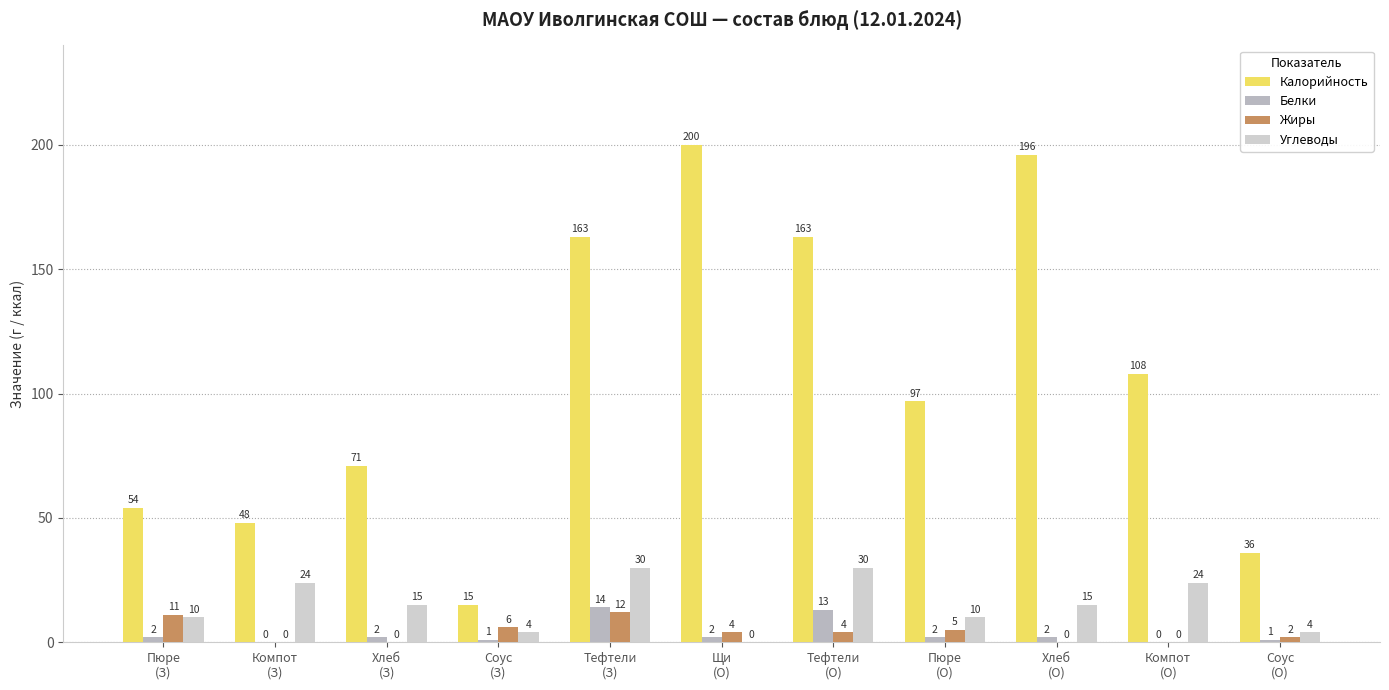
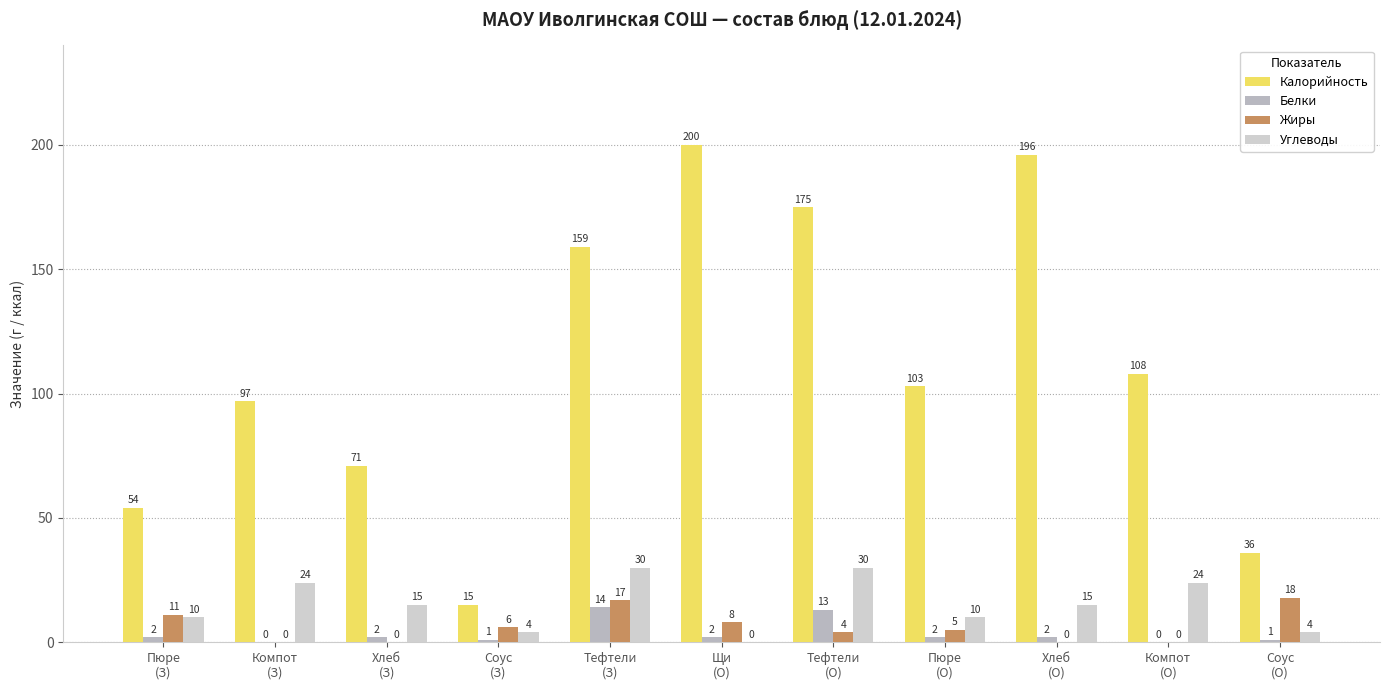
  {
    "Калорийность": {
      "Пюре (З)": 54,
-     "Компот (З)": 48,
+     "Компот (З)": 97,
      "Хлеб (З)": 71,
      "Соус (З)": 15,
-     "Тефтели (З)": 163,
+     "Тефтели (З)": 159,
      "Щи (О)": 200,
-     "Тефтели (О)": 163,
-     "Пюре (О)": 97,
+     "Тефтели (О)": 175,
+     "Пюре (О)": 103,
      "Хлеб (О)": 196,
      "Компот (О)": 108,
      "Соус (О)": 36
    },
    "Жиры": {
      "Пюре (З)": 11,
      "Компот (З)": 0,
      "Хлеб (З)": 0,
      "Соус (З)": 6,
-     "Тефтели (З)": 12,
-     "Щи (О)": 4,
+     "Тефтели (З)": 17,
+     "Щи (О)": 8,
      "Тефтели (О)": 4,
      "Пюре (О)": 5,
      "Хлеб (О)": 0,
      "Компот (О)": 0,
-     "Соус (О)": 2
+     "Соус (О)": 18
    }
  }
